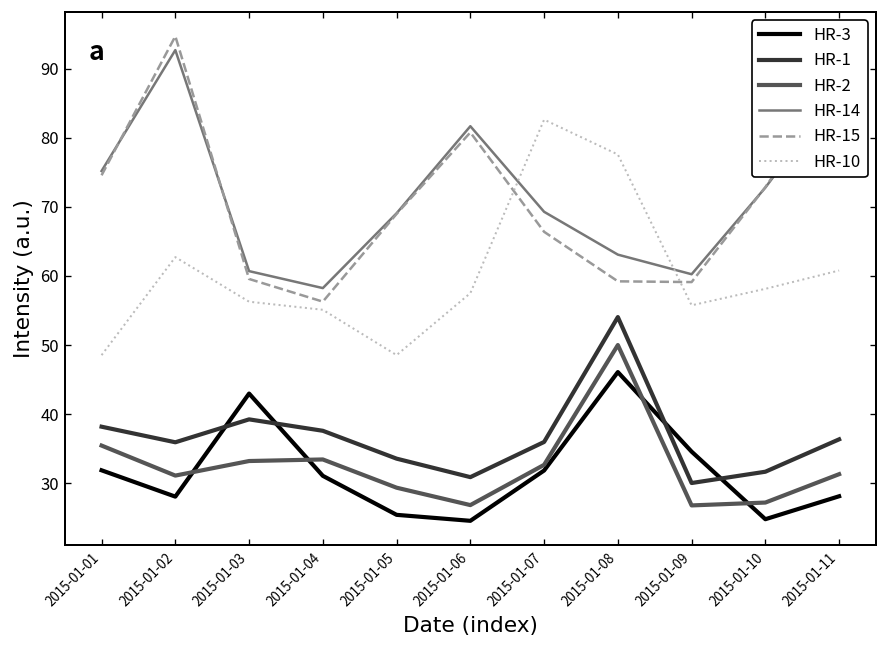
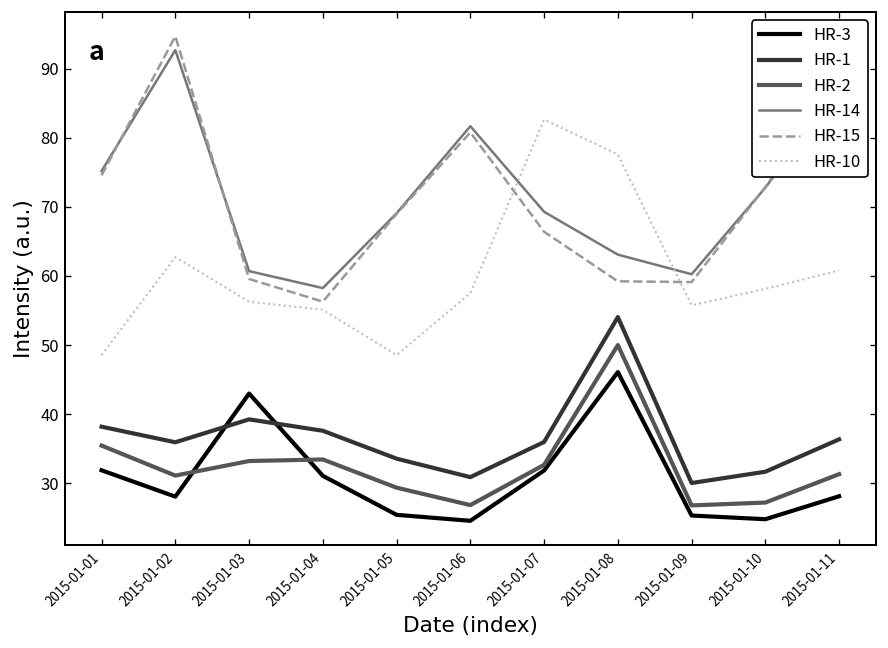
  {
    "HR-3": {
      "2015-01-01": 32,
      "2015-01-02": 28,
      "2015-01-03": 43,
      "2015-01-04": 31,
      "2015-01-05": 25,
      "2015-01-06": 25,
      "2015-01-07": 32,
      "2015-01-08": 46,
-     "2015-01-09": 35,
+     "2015-01-09": 25,
      "2015-01-10": 25,
      "2015-01-11": 28
    }
  }
